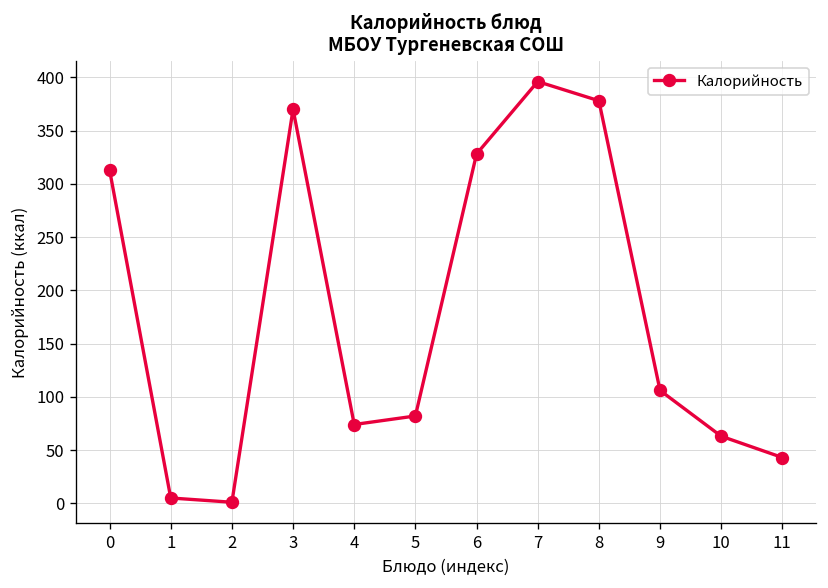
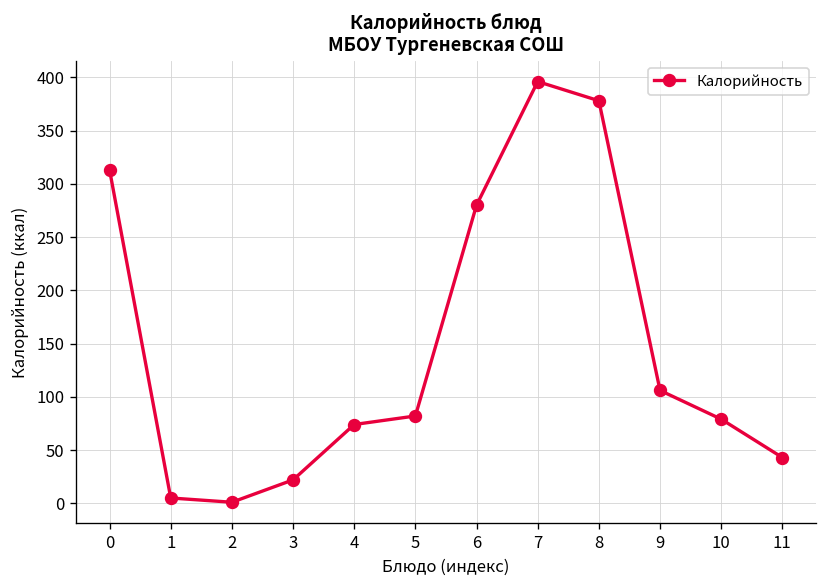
  {
    "0": 310,
    "1": 10,
    "2": 0,
-   "3": 370,
+   "3": 20,
    "4": 70,
    "5": 80,
-   "6": 330,
+   "6": 280,
    "7": 400,
    "8": 380,
    "9": 110,
-   "10": 60,
+   "10": 80,
    "11": 40
  }
